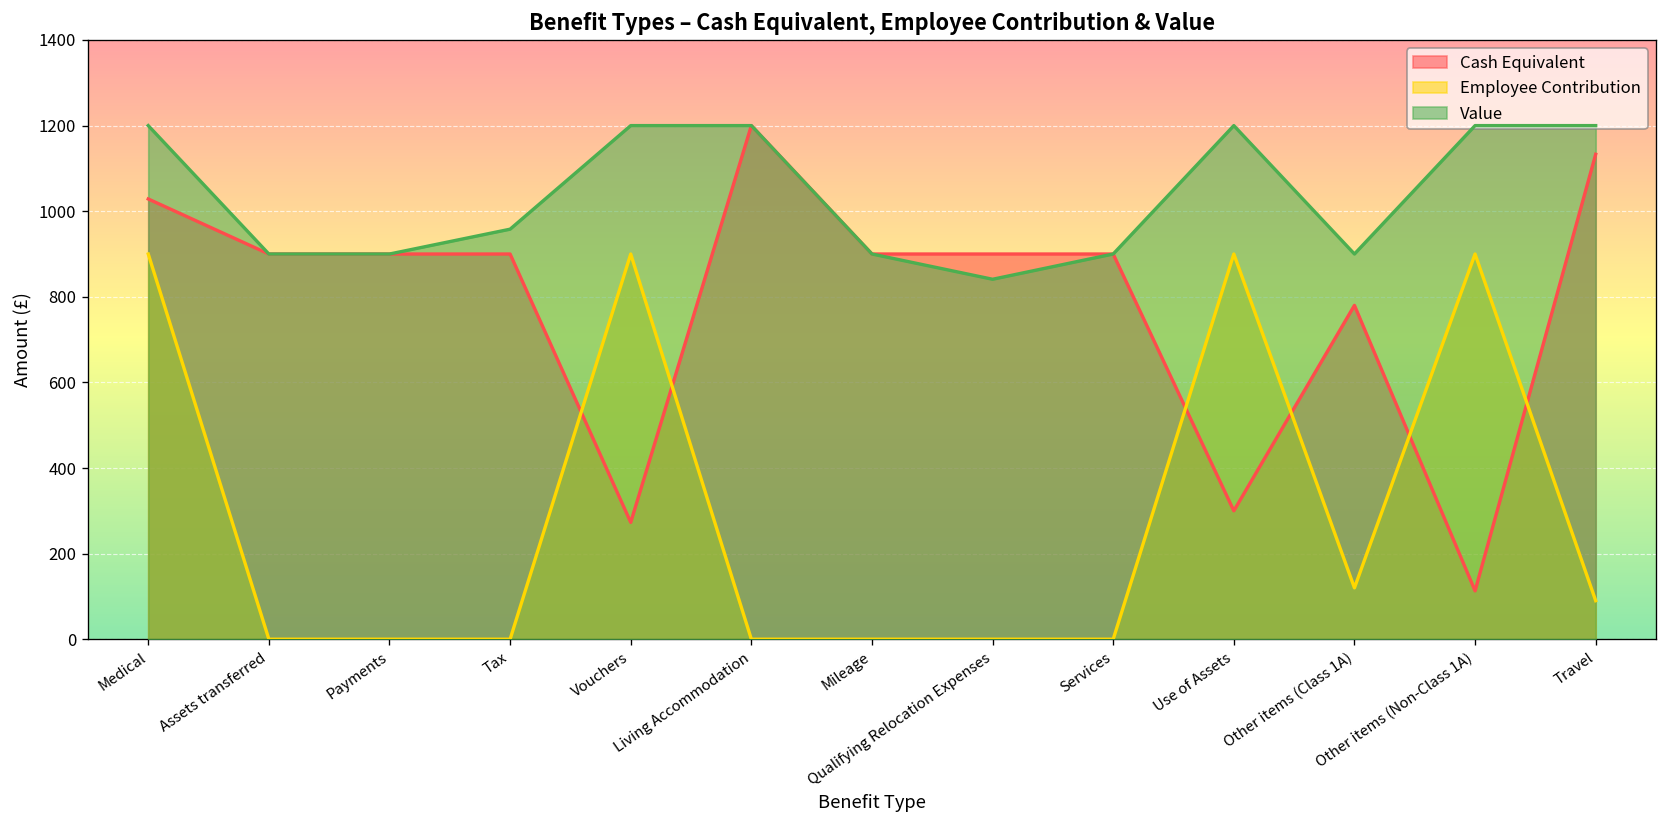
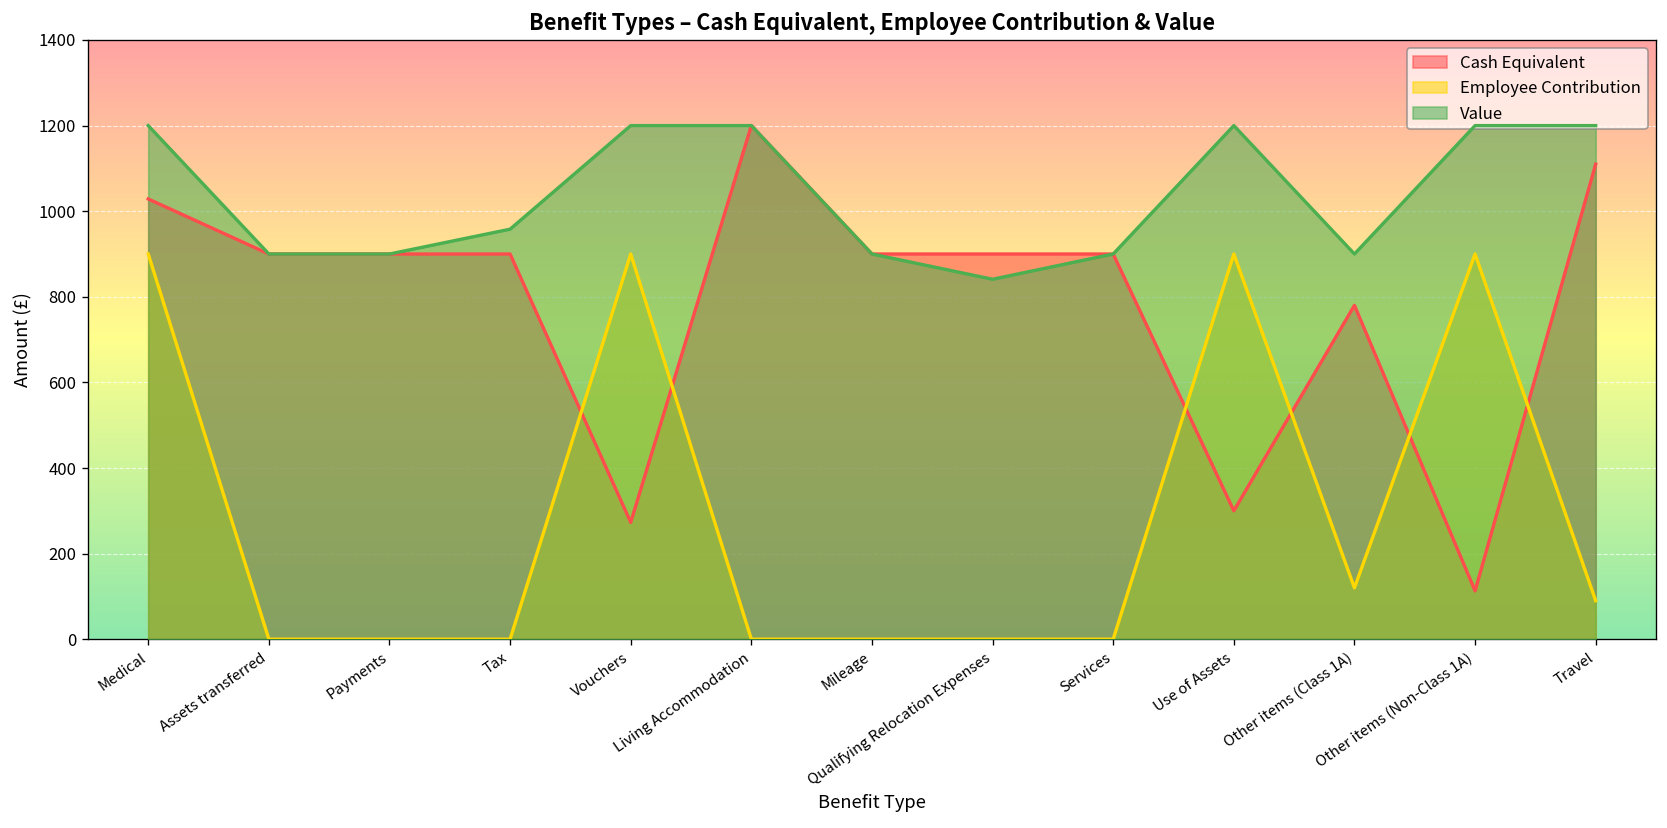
  {
    "Cash Equivalent": {
      "Medical": 1030,
      "Tax": 900,
      "Vouchers": 270,
      "Qualifying Relocation Expenses": 900,
      "Use of Assets": 300,
      "Other items (Class 1A)": 780,
      "Other items (Non-Class 1A)": 110,
-     "Travel": 1130
+     "Travel": 1110
    },
    "Employee Contribution": {
      "Medical": 900,
      "Assets transferred": 0,
      "Payments": 0,
      "Tax": 0,
      "Vouchers": 900,
      "Living Accommodation": 0,
      "Mileage": 0,
      "Qualifying Relocation Expenses": 0,
      "Services": 0,
      "Use of Assets": 900,
      "Other items (Class 1A)": 120,
      "Other items (Non-Class 1A)": 900,
      "Travel": 90
    },
    "Value": {
      "Medical": 1200,
      "Tax": 960,
      "Vouchers": 1200,
      "Qualifying Relocation Expenses": 840,
      "Use of Assets": 1200,
      "Other items (Class 1A)": 900
    }
  }
